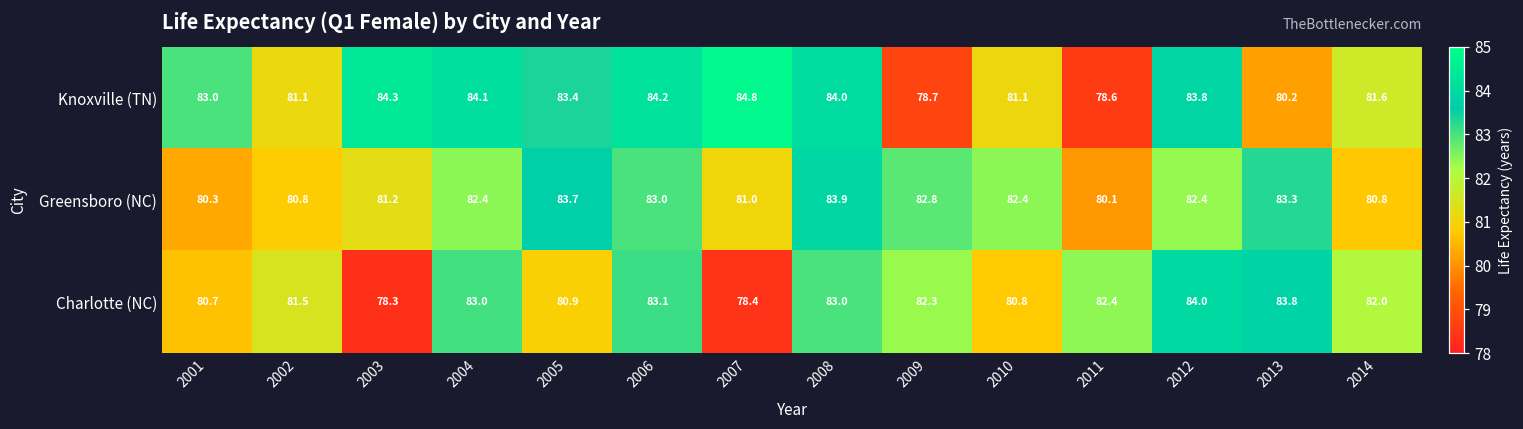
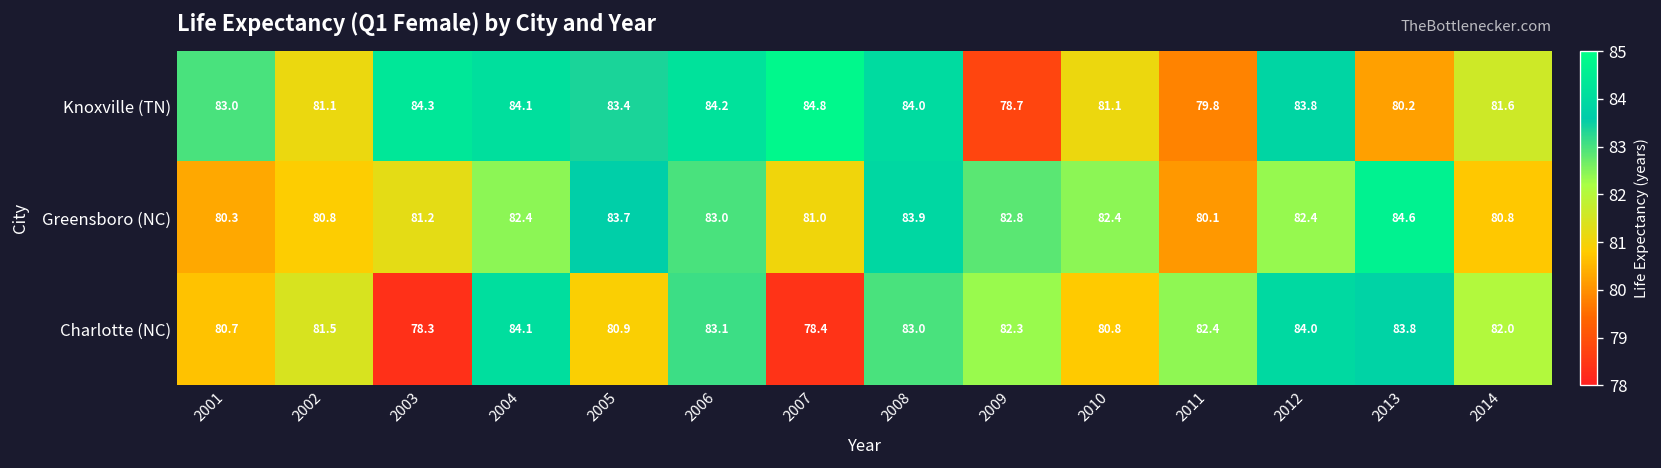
  {
    "Knoxville (TN)": {
      "2001": 83.0,
      "2002": 81.1,
      "2003": 84.3,
      "2004": 84.1,
      "2005": 83.4,
      "2006": 84.2,
      "2007": 84.8,
      "2008": 84.0,
      "2009": 78.7,
      "2010": 81.1,
-     "2011": 78.6,
+     "2011": 79.8,
      "2012": 83.8,
      "2013": 80.2,
      "2014": 81.6
    },
    "Greensboro (NC)": {
      "2001": 80.3,
      "2002": 80.8,
      "2003": 81.2,
      "2004": 82.4,
      "2005": 83.7,
      "2006": 83.0,
      "2007": 81.0,
      "2008": 83.9,
      "2009": 82.8,
      "2010": 82.4,
      "2011": 80.1,
      "2012": 82.4,
-     "2013": 83.3,
+     "2013": 84.6,
      "2014": 80.8
    },
    "Charlotte (NC)": {
      "2001": 80.7,
      "2002": 81.5,
      "2003": 78.3,
-     "2004": 83.0,
+     "2004": 84.1,
      "2005": 80.9,
      "2006": 83.1,
      "2007": 78.4,
      "2008": 83.0,
      "2009": 82.3,
      "2010": 80.8,
      "2011": 82.4,
      "2012": 84.0,
      "2013": 83.8,
      "2014": 82.0
    }
  }
